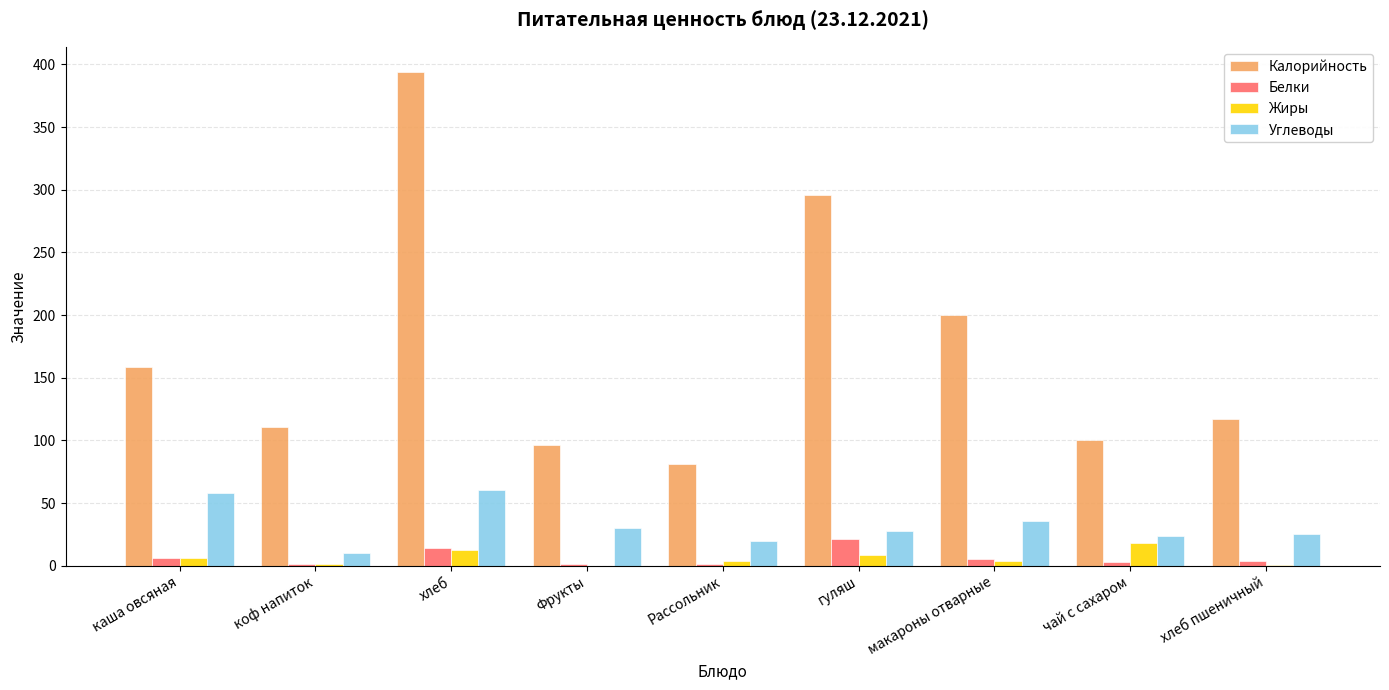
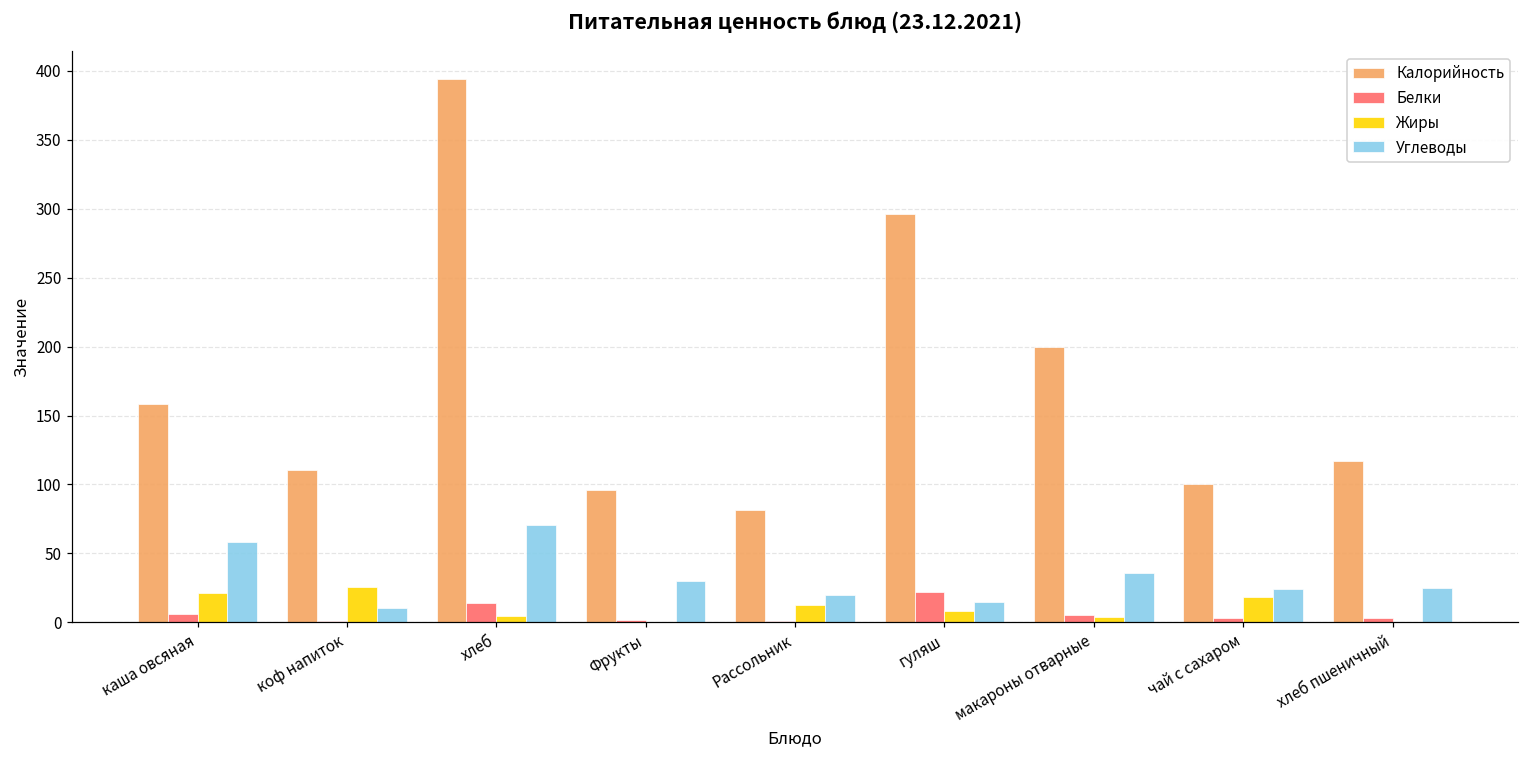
  {
    "Жиры": {
-     "каша овсяная": 6,
-     "коф напиток": 1,
-     "хлеб": 13,
-     "Рассольник": 4,
+     "каша овсяная": 22,
+     "коф напиток": 25,
+     "хлеб": 5,
+     "Рассольник": 13,
      "гуляш": 8,
      "макароны отварные": 4,
      "чай с сахаром": 18
    },
    "Углеводы": {
      "каша овсяная": 58,
      "коф напиток": 10,
-     "хлеб": 60,
+     "хлеб": 71,
      "Фрукты": 30,
      "Рассольник": 20,
-     "гуляш": 28,
+     "гуляш": 15,
      "макароны отварные": 36,
      "чай с сахаром": 24,
      "хлеб пшеничный": 25
    }
  }
